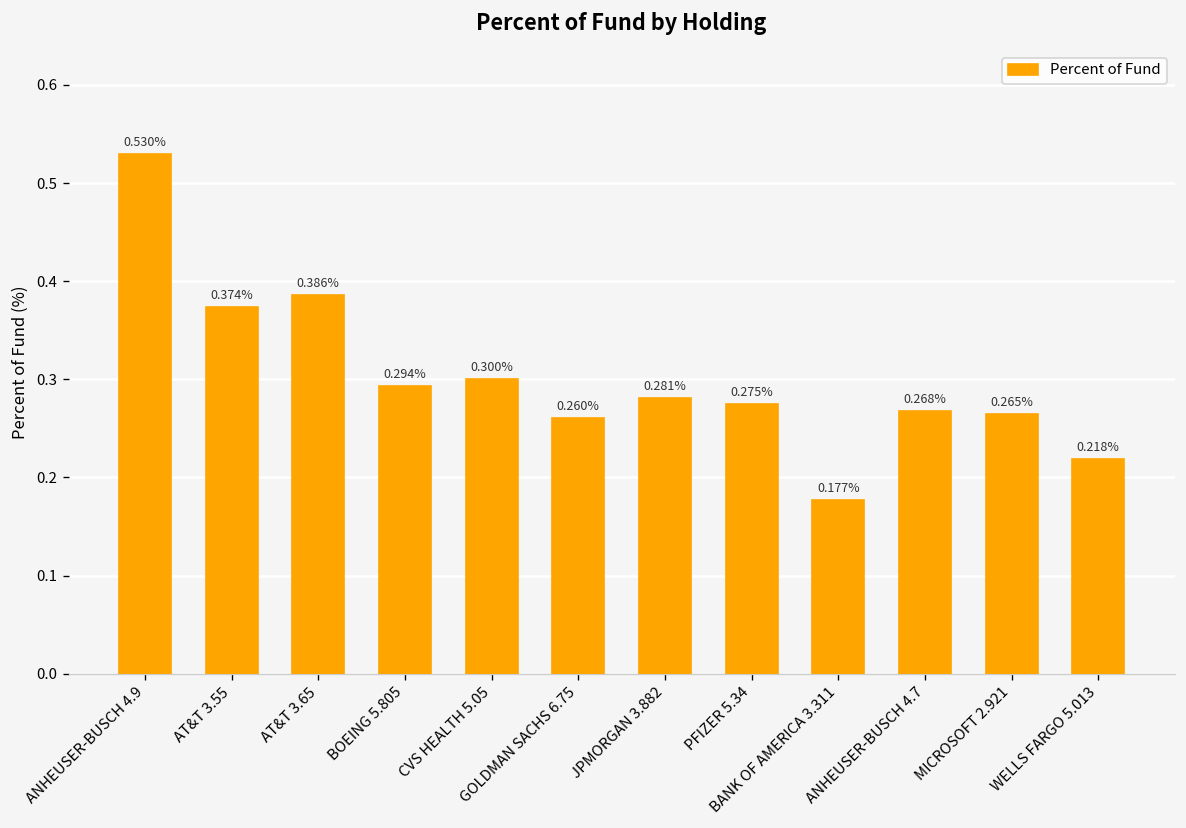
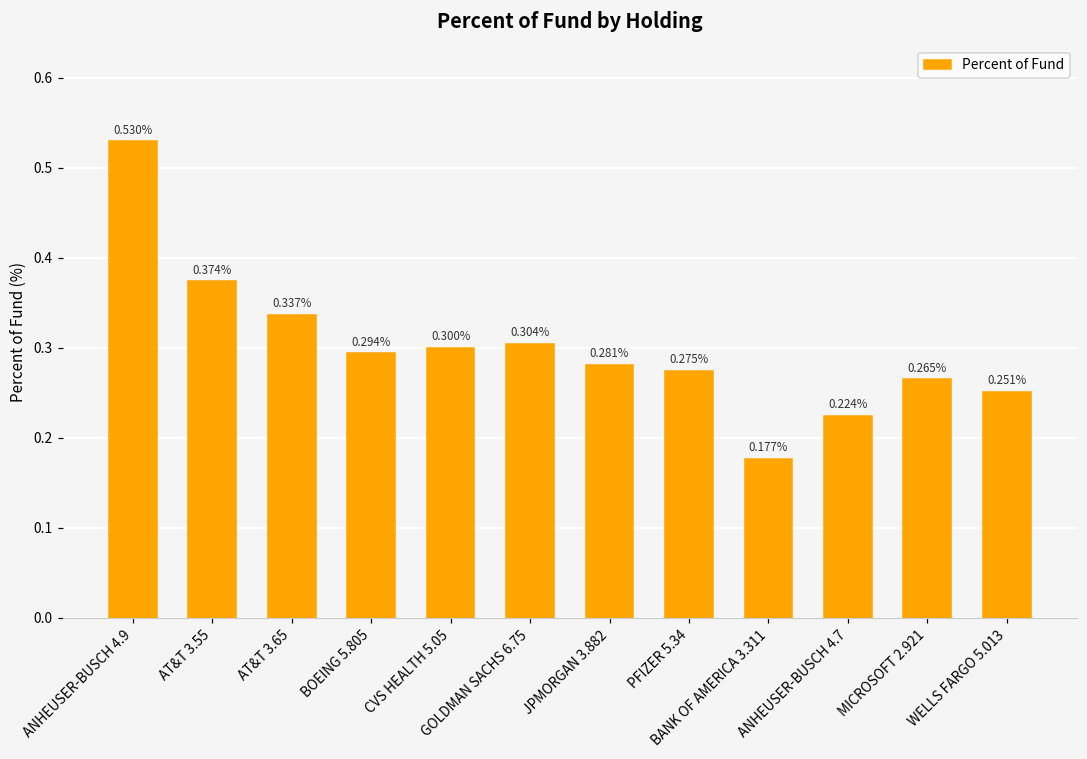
  {
    "ANHEUSER-BUSCH 4.9": "0.530%",
    "AT&T 3.55": "0.374%",
-   "AT&T 3.65": "0.386%",
+   "AT&T 3.65": "0.337%",
    "BOEING 5.805": "0.294%",
    "CVS HEALTH 5.05": "0.300%",
-   "GOLDMAN SACHS 6.75": "0.260%",
+   "GOLDMAN SACHS 6.75": "0.304%",
    "JPMORGAN 3.882": "0.281%",
    "PFIZER 5.34": "0.275%",
    "BANK OF AMERICA 3.311": "0.177%",
-   "ANHEUSER-BUSCH 4.7": "0.268%",
+   "ANHEUSER-BUSCH 4.7": "0.224%",
    "MICROSOFT 2.921": "0.265%",
-   "WELLS FARGO 5.013": "0.218%"
+   "WELLS FARGO 5.013": "0.251%"
  }
